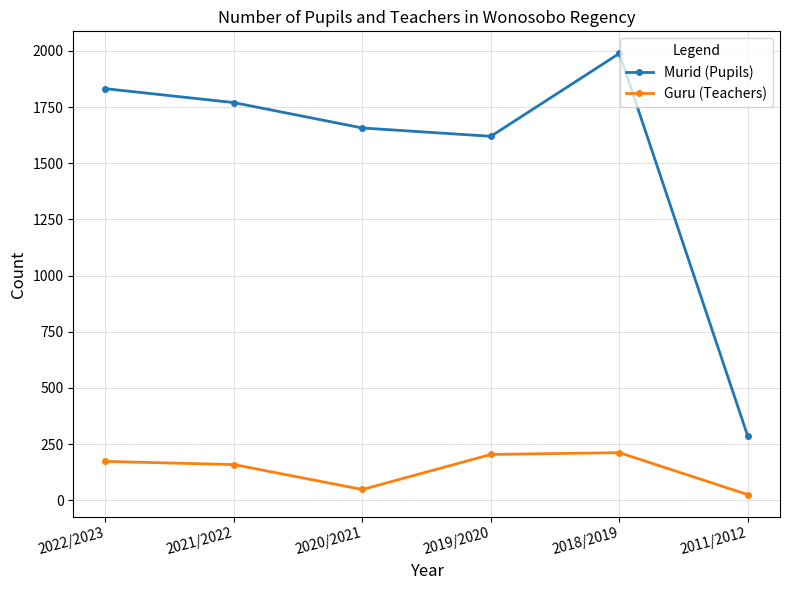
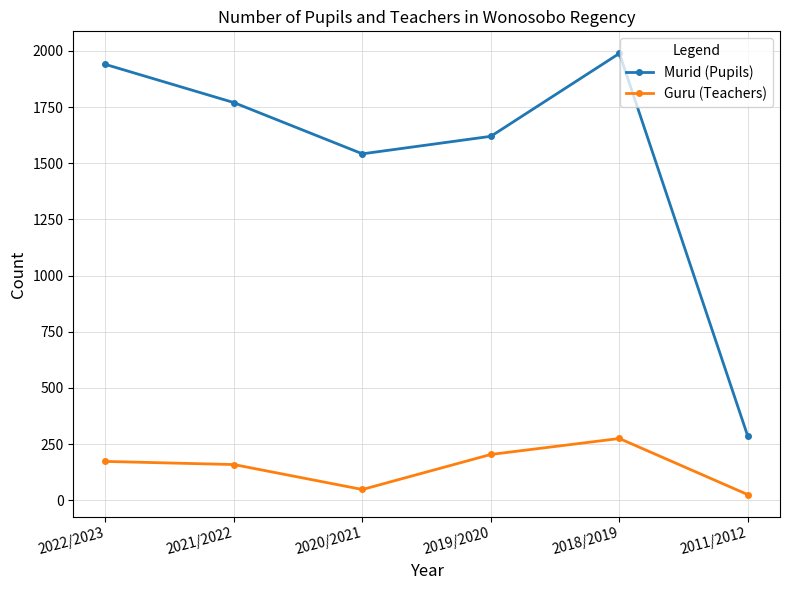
  {
    "Murid (Pupils)": {
-     "2022/2023": 1830,
+     "2022/2023": 1940,
      "2021/2022": 1770,
-     "2020/2021": 1660,
+     "2020/2021": 1540,
      "2019/2020": 1620,
      "2018/2019": 1990,
      "2011/2012": 280
    },
    "Guru (Teachers)": {
      "2022/2023": 170,
      "2021/2022": 160,
      "2020/2021": 50,
      "2019/2020": 200,
-     "2018/2019": 210,
+     "2018/2019": 280,
      "2011/2012": 30
    }
  }
